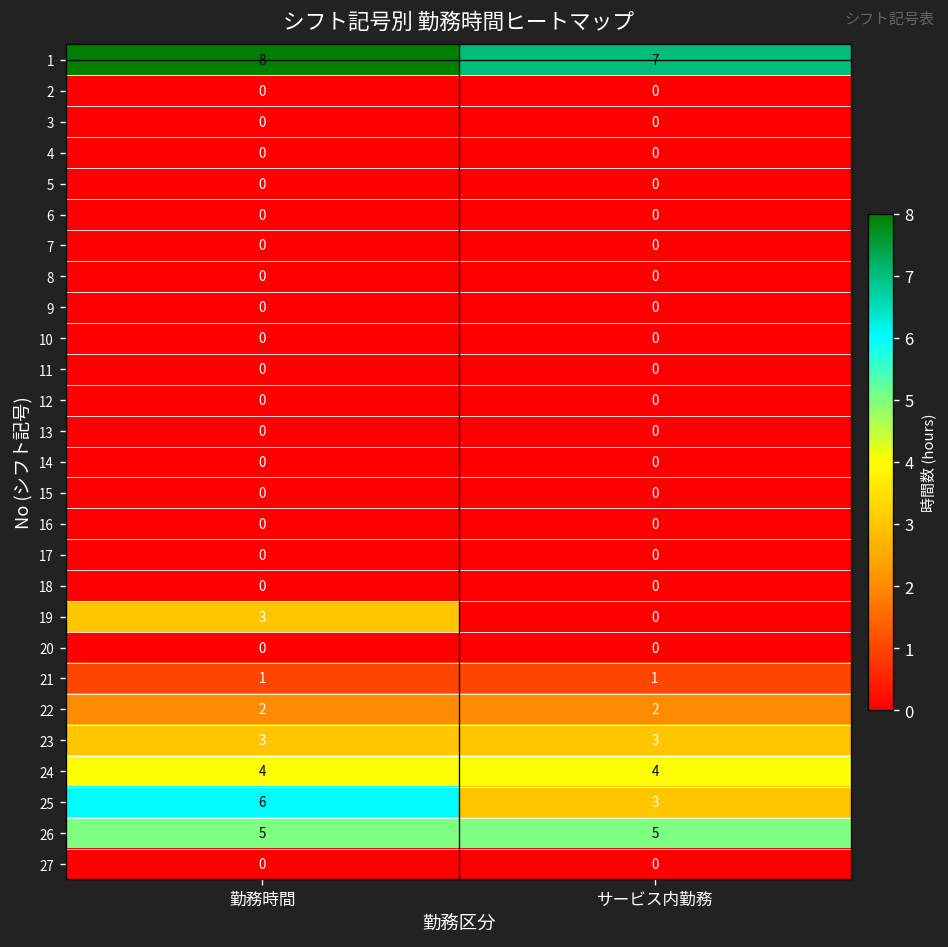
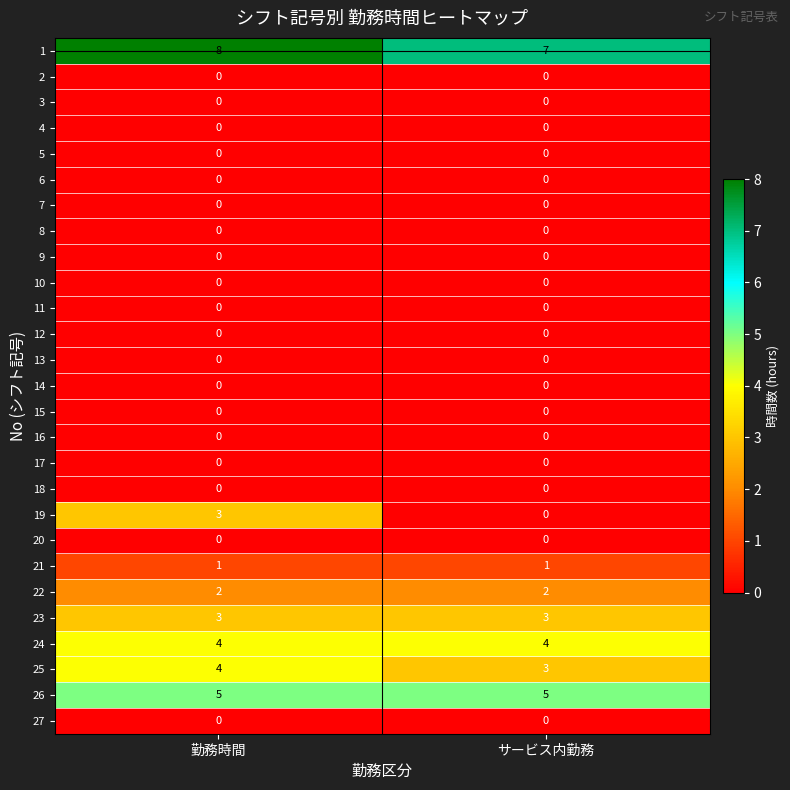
  {
    "1": {
      "勤務時間": 8,
      "サービス内勤務": 7
    },
    "2": {
      "勤務時間": 0,
      "サービス内勤務": 0
    },
    "3": {
      "勤務時間": 0,
      "サービス内勤務": 0
    },
    "4": {
      "勤務時間": 0,
      "サービス内勤務": 0
    },
    "5": {
      "勤務時間": 0,
      "サービス内勤務": 0
    },
    "6": {
      "勤務時間": 0,
      "サービス内勤務": 0
    },
    "7": {
      "勤務時間": 0,
      "サービス内勤務": 0
    },
    "8": {
      "勤務時間": 0,
      "サービス内勤務": 0
    },
    "9": {
      "勤務時間": 0,
      "サービス内勤務": 0
    },
    "10": {
      "勤務時間": 0,
      "サービス内勤務": 0
    },
    "11": {
      "勤務時間": 0,
      "サービス内勤務": 0
    },
    "12": {
      "勤務時間": 0,
      "サービス内勤務": 0
    },
    "13": {
      "勤務時間": 0,
      "サービス内勤務": 0
    },
    "14": {
      "勤務時間": 0,
      "サービス内勤務": 0
    },
    "15": {
      "勤務時間": 0,
      "サービス内勤務": 0
    },
    "16": {
      "勤務時間": 0,
      "サービス内勤務": 0
    },
    "17": {
      "勤務時間": 0,
      "サービス内勤務": 0
    },
    "18": {
      "勤務時間": 0,
      "サービス内勤務": 0
    },
    "19": {
      "勤務時間": 3,
      "サービス内勤務": 0
    },
    "20": {
      "勤務時間": 0,
      "サービス内勤務": 0
    },
    "21": {
      "勤務時間": 1,
      "サービス内勤務": 1
    },
    "22": {
      "勤務時間": 2,
      "サービス内勤務": 2
    },
    "23": {
      "勤務時間": 3,
      "サービス内勤務": 3
    },
    "24": {
      "勤務時間": 4,
      "サービス内勤務": 4
    },
    "25": {
-     "勤務時間": 6,
+     "勤務時間": 4,
      "サービス内勤務": 3
    },
    "26": {
      "勤務時間": 5,
      "サービス内勤務": 5
    },
    "27": {
      "勤務時間": 0,
      "サービス内勤務": 0
    }
  }
